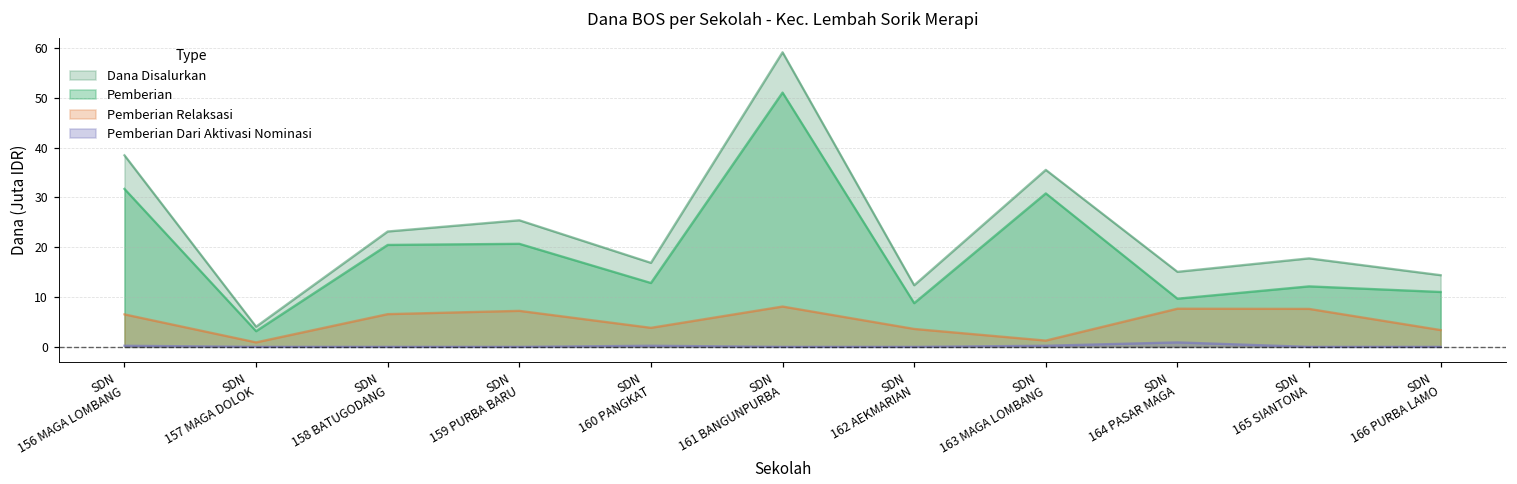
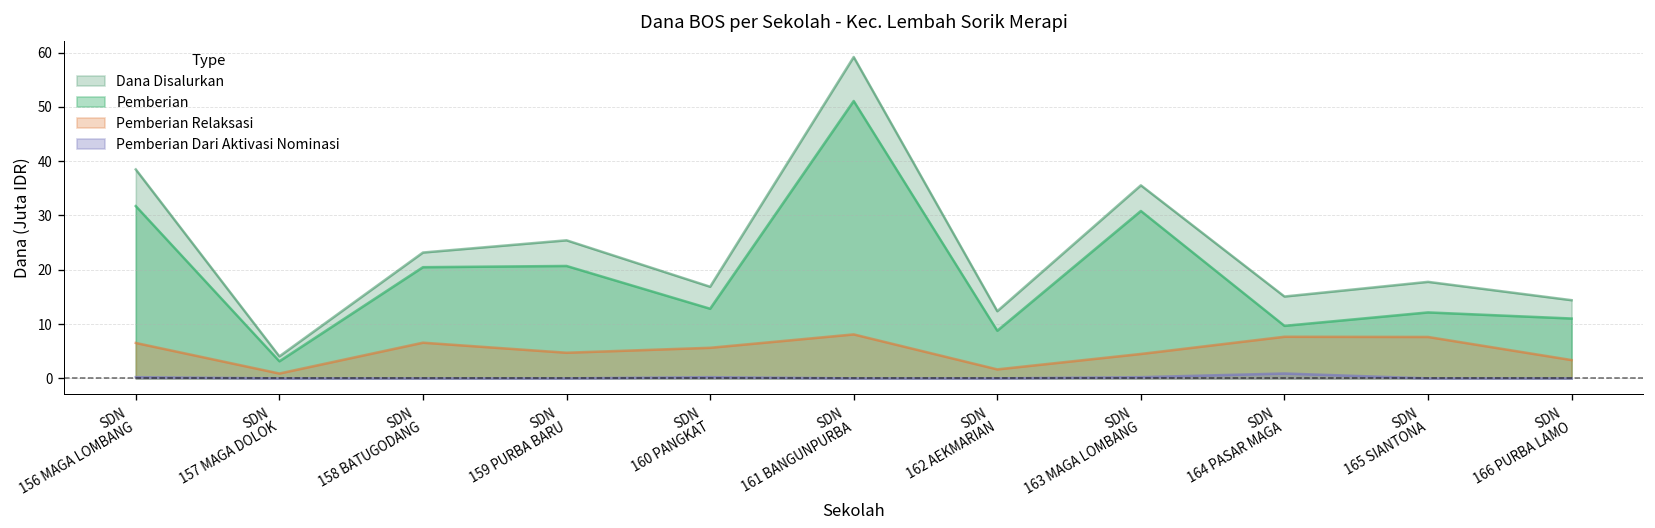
  {
    "Pemberian Relaksasi": {
      "SDN 156 MAGA LOMBANG": 7,
      "SDN 157 MAGA DOLOK": 1,
      "SDN 158 BATUGODANG": 7,
-     "SDN 159 PURBA BARU": 7,
-     "SDN 160 PANGKAT": 4,
+     "SDN 159 PURBA BARU": 5,
+     "SDN 160 PANGKAT": 6,
      "SDN 161 BANGUNPURBA": 8,
-     "SDN 162 AEKMARIAN": 4,
-     "SDN 163 MAGA LOMBANG": 1,
+     "SDN 162 AEKMARIAN": 2,
+     "SDN 163 MAGA LOMBANG": 5,
      "SDN 164 PASAR MAGA": 8,
      "SDN 165 SIANTONA": 8,
      "SDN 166 PURBA LAMO": 3
    }
  }
